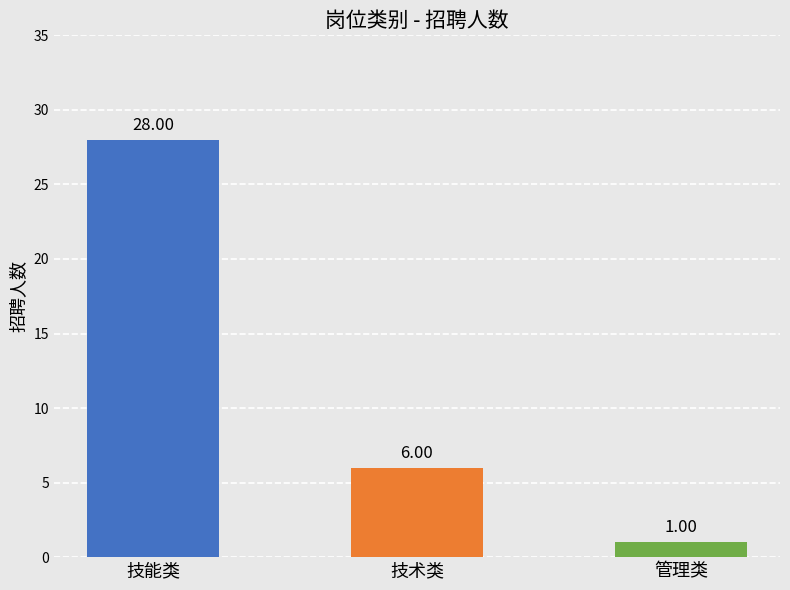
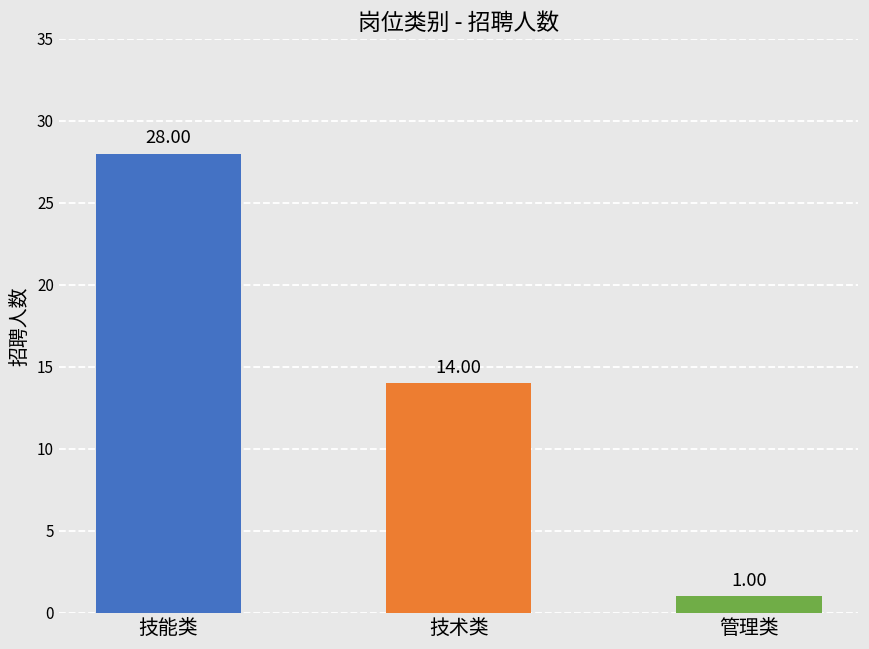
  {
    "技能类": 28.00,
-   "技术类": 6.00,
+   "技术类": 14.00,
    "管理类": 1.00
  }
